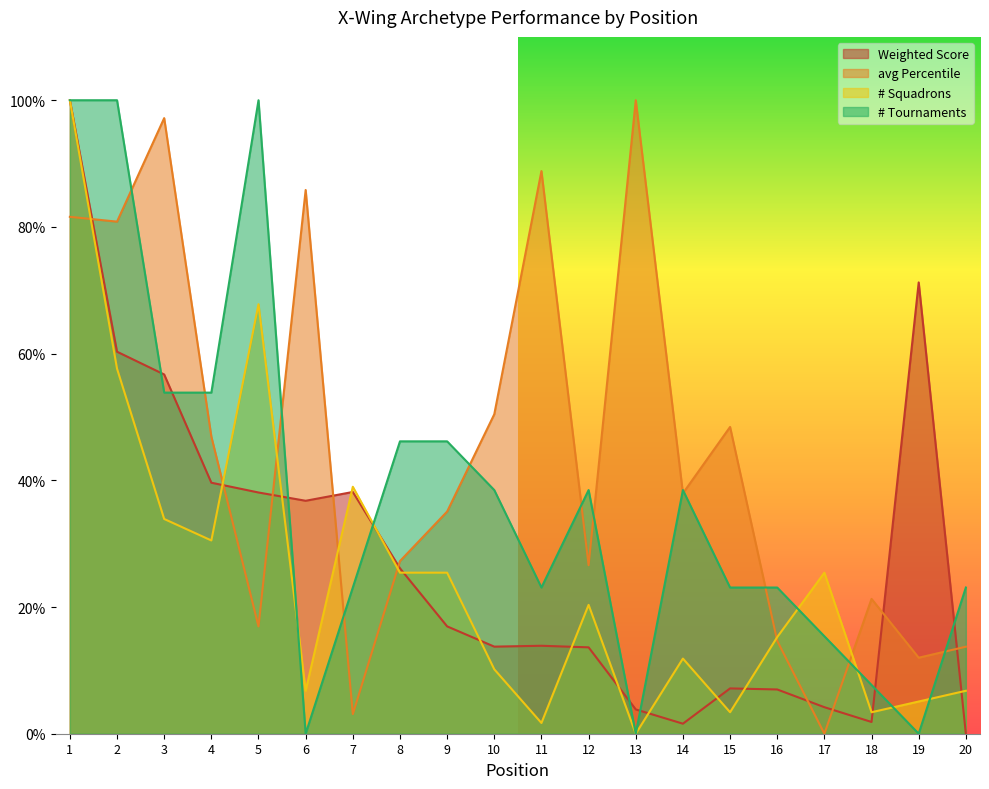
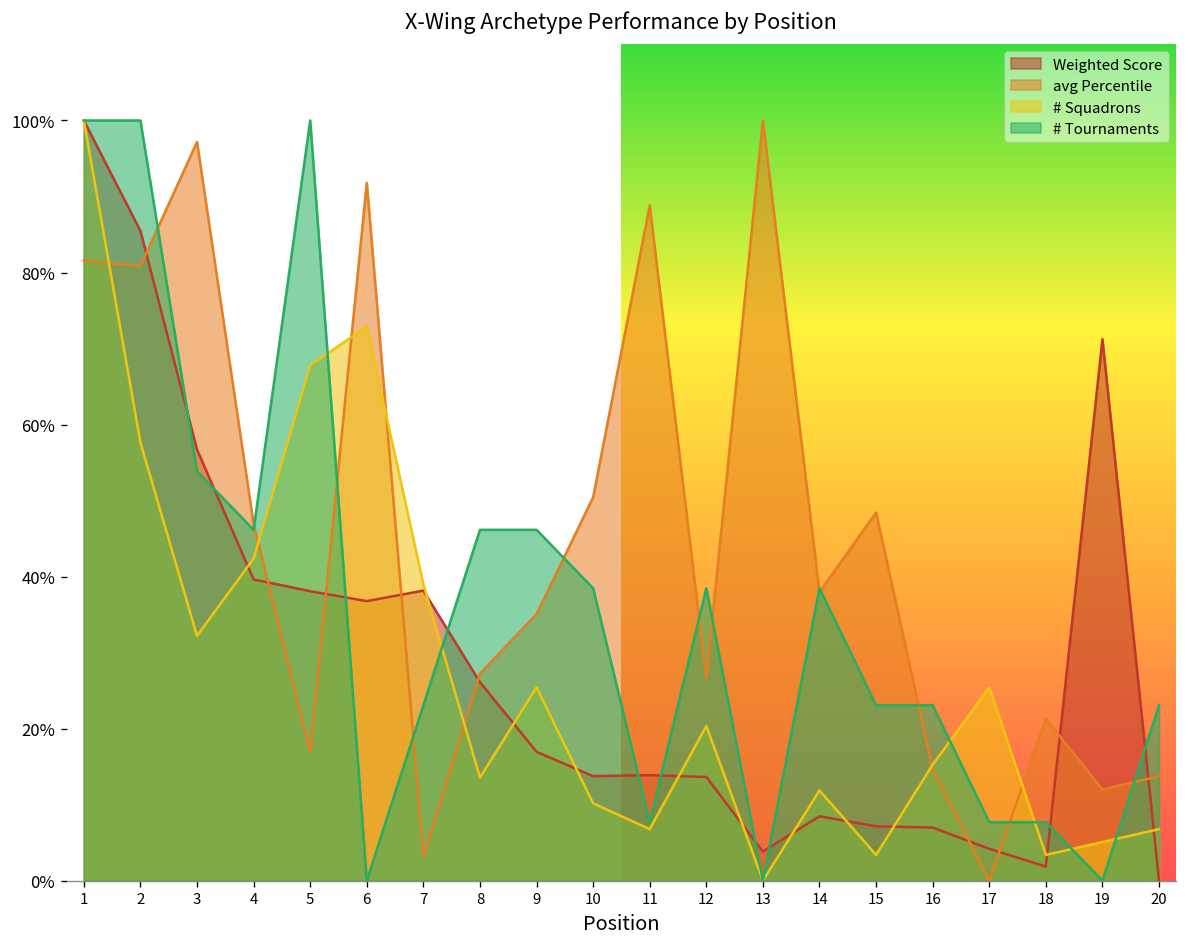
  {
    "Weighted Score": {
-     "2": "60%",
+     "2": "85%",
      "3": "57%",
      "4": "40%",
      "5": "38%",
      "6": "37%",
      "7": "38%",
      "8": "26%",
      "9": "17%",
      "10": "14%",
      "11": "14%",
      "12": "14%",
      "13": "4%",
-     "14": "2%",
+     "14": "8%",
      "15": "7%",
      "16": "7%",
      "17": "4%",
      "18": "2%",
      "19": "71%",
      "20": "0%"
    },
    "avg Percentile": {
      "1": "82%",
      "2": "81%",
      "3": "97%",
      "4": "47%",
      "5": "17%",
-     "6": "86%",
+     "6": "92%",
      "7": "3%",
      "8": "27%",
      "9": "35%",
      "10": "50%",
      "11": "89%",
      "12": "27%",
      "13": "100%",
      "14": "38%",
      "15": "48%",
      "16": "15%",
      "17": "0%",
      "18": "21%",
      "19": "12%",
      "20": "14%"
    },
    "# Squadrons": {
      "2": "58%",
-     "3": "34%",
-     "4": "31%",
+     "3": "32%",
+     "4": "42%",
      "5": "68%",
-     "6": "7%",
+     "6": "73%",
      "7": "39%",
-     "8": "25%",
+     "8": "14%",
      "9": "25%",
      "10": "10%",
-     "11": "2%",
+     "11": "7%",
      "12": "20%",
      "14": "12%",
      "15": "3%",
      "16": "15%",
      "17": "25%",
      "18": "3%",
      "19": "5%",
      "20": "7%"
    },
    "# Tournaments": {
      "2": "100%",
      "3": "54%",
-     "4": "54%",
+     "4": "46%",
      "5": "100%",
      "6": "0%",
      "7": "23%",
      "8": "46%",
      "9": "46%",
      "10": "38%",
-     "11": "23%",
+     "11": "8%",
      "12": "38%",
      "14": "38%",
      "15": "23%",
      "16": "23%",
-     "17": "15%",
+     "17": "8%",
      "18": "8%",
      "19": "0%",
      "20": "23%"
    }
  }
